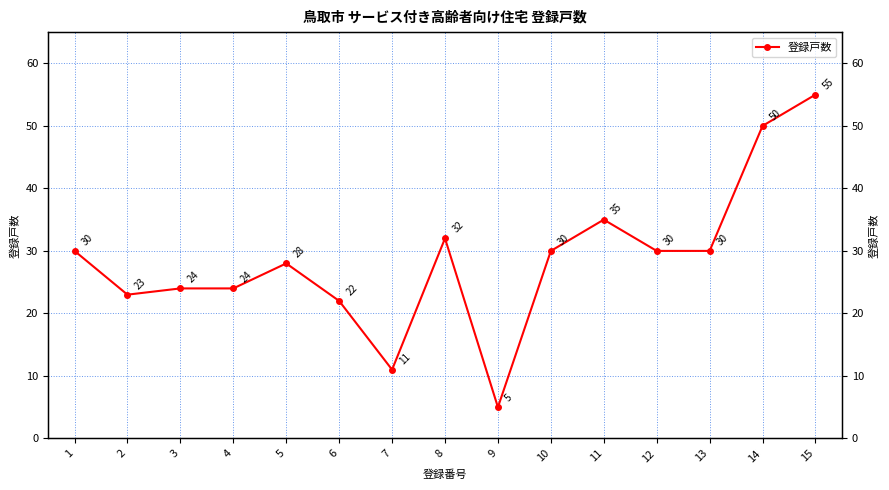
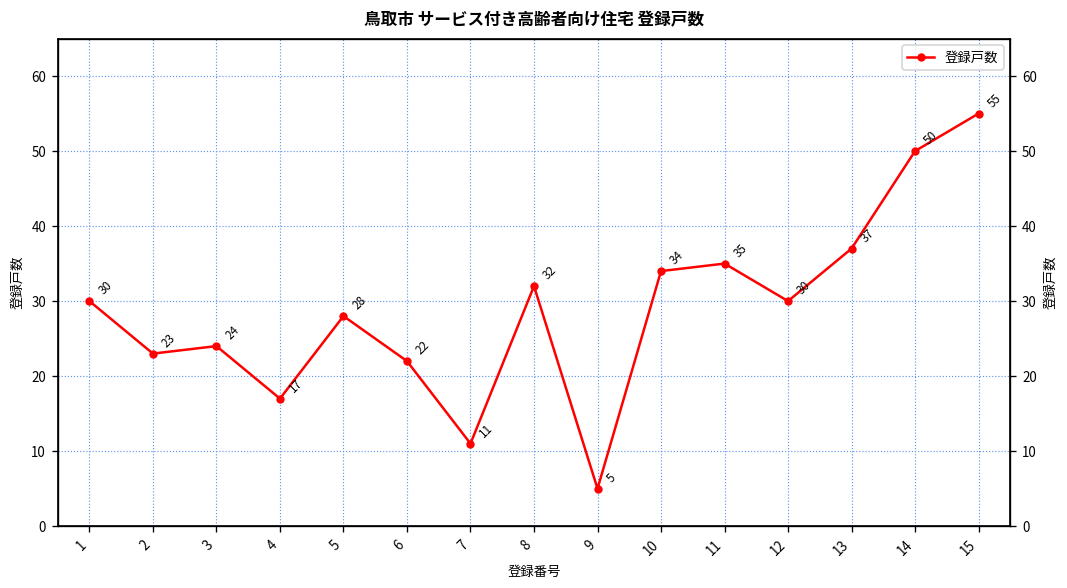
  {
    "1": 30,
    "2": 23,
    "3": 24,
-   "4": 24,
+   "4": 17,
    "5": 28,
    "6": 22,
    "7": 11,
    "8": 32,
    "9": 5,
-   "10": 30,
+   "10": 34,
    "11": 35,
    "12": 30,
-   "13": 30,
+   "13": 37,
    "14": 50,
    "15": 55
  }
